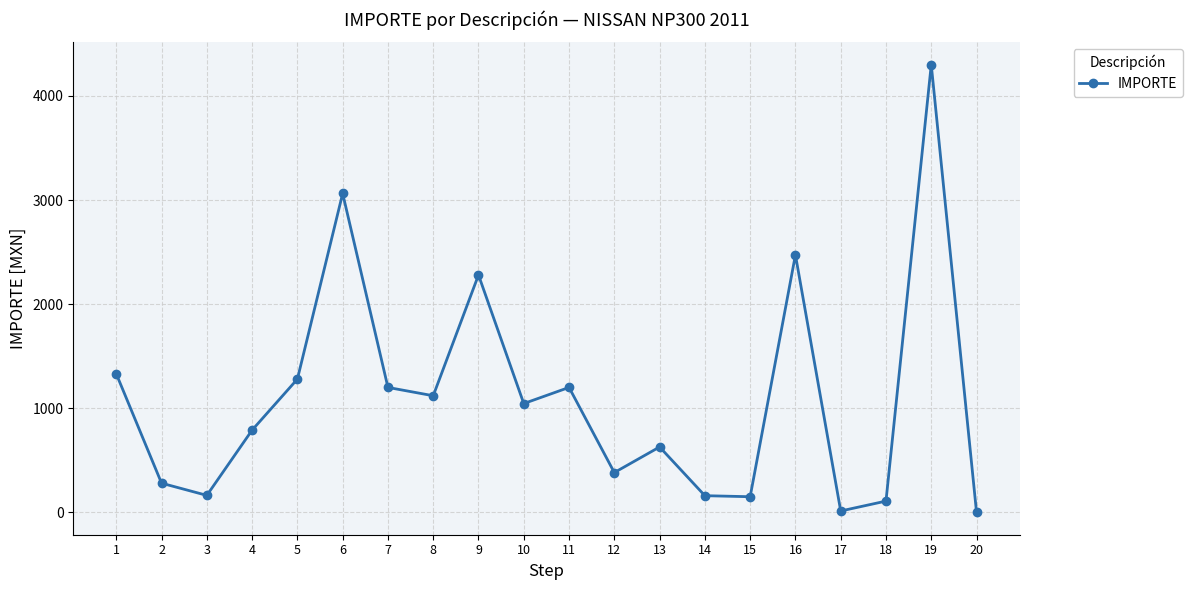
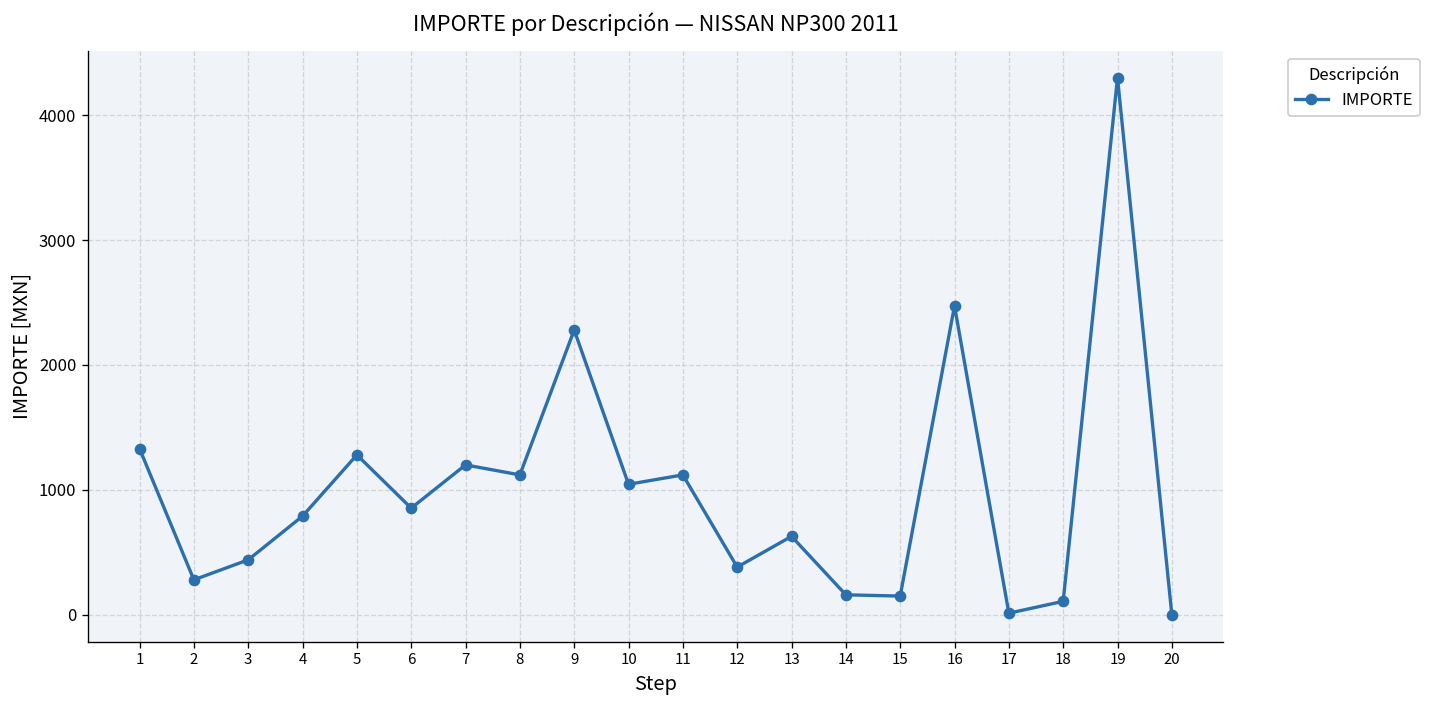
  {
    "1": 1330,
    "2": 280,
-   "3": 160,
+   "3": 440,
    "4": 790,
    "5": 1280,
-   "6": 3060,
+   "6": 850,
    "7": 1200,
    "8": 1120,
    "9": 2280,
    "10": 1050,
-   "11": 1200,
+   "11": 1120,
    "12": 380,
    "13": 630,
    "14": 160,
    "15": 150,
    "16": 2470,
    "17": 10,
    "18": 110,
    "19": 4300,
    "20": 0
  }
